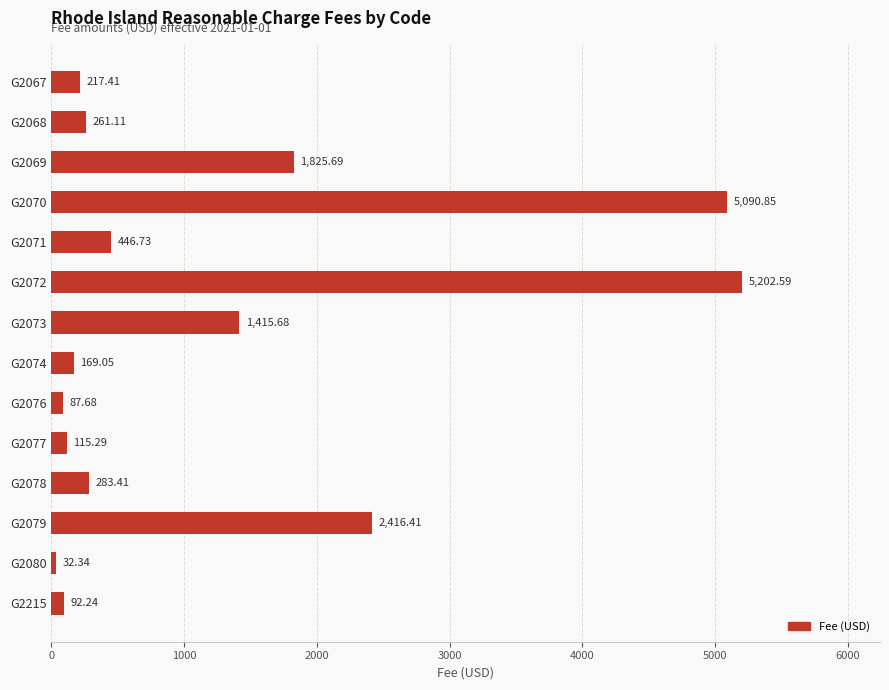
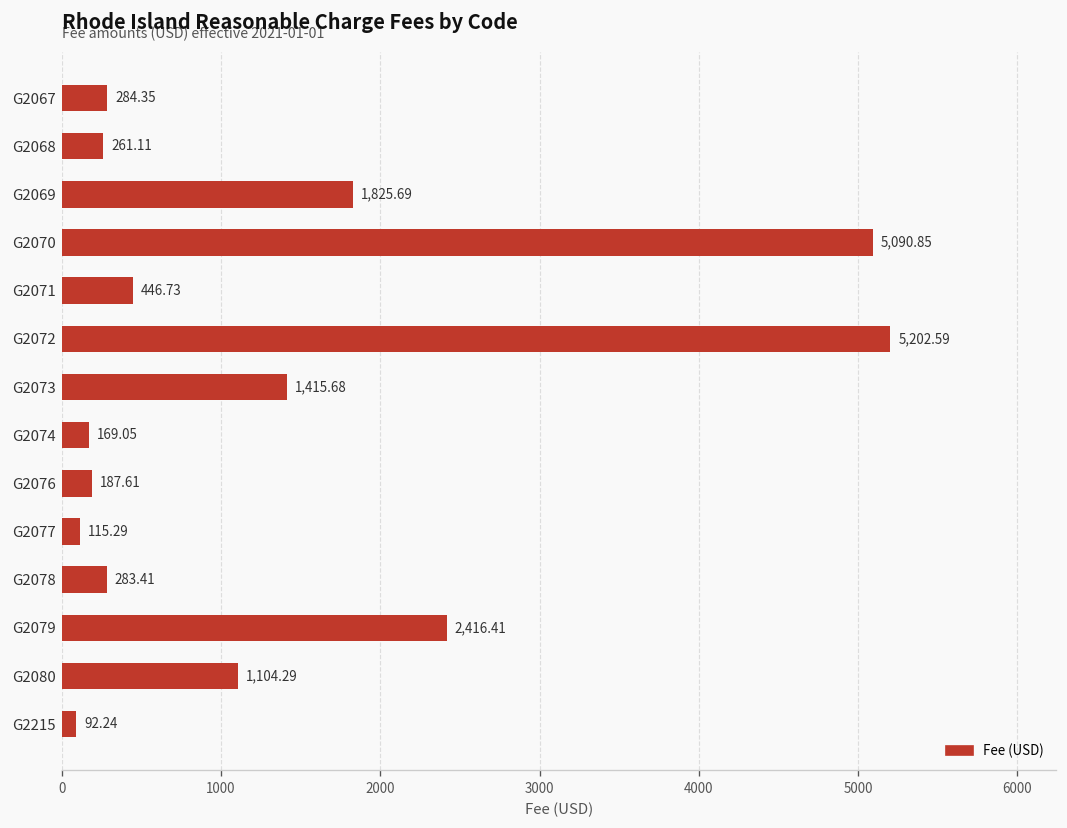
  {
-   "G2067": "217.41",
+   "G2067": "284.35",
    "G2068": "261.11",
    "G2069": "1,825.69",
    "G2070": "5,090.85",
    "G2071": "446.73",
    "G2072": "5,202.59",
    "G2073": "1,415.68",
    "G2074": "169.05",
-   "G2076": "87.68",
+   "G2076": "187.61",
    "G2077": "115.29",
    "G2078": "283.41",
    "G2079": "2,416.41",
-   "G2080": "32.34",
+   "G2080": "1,104.29",
    "G2215": "92.24"
  }
